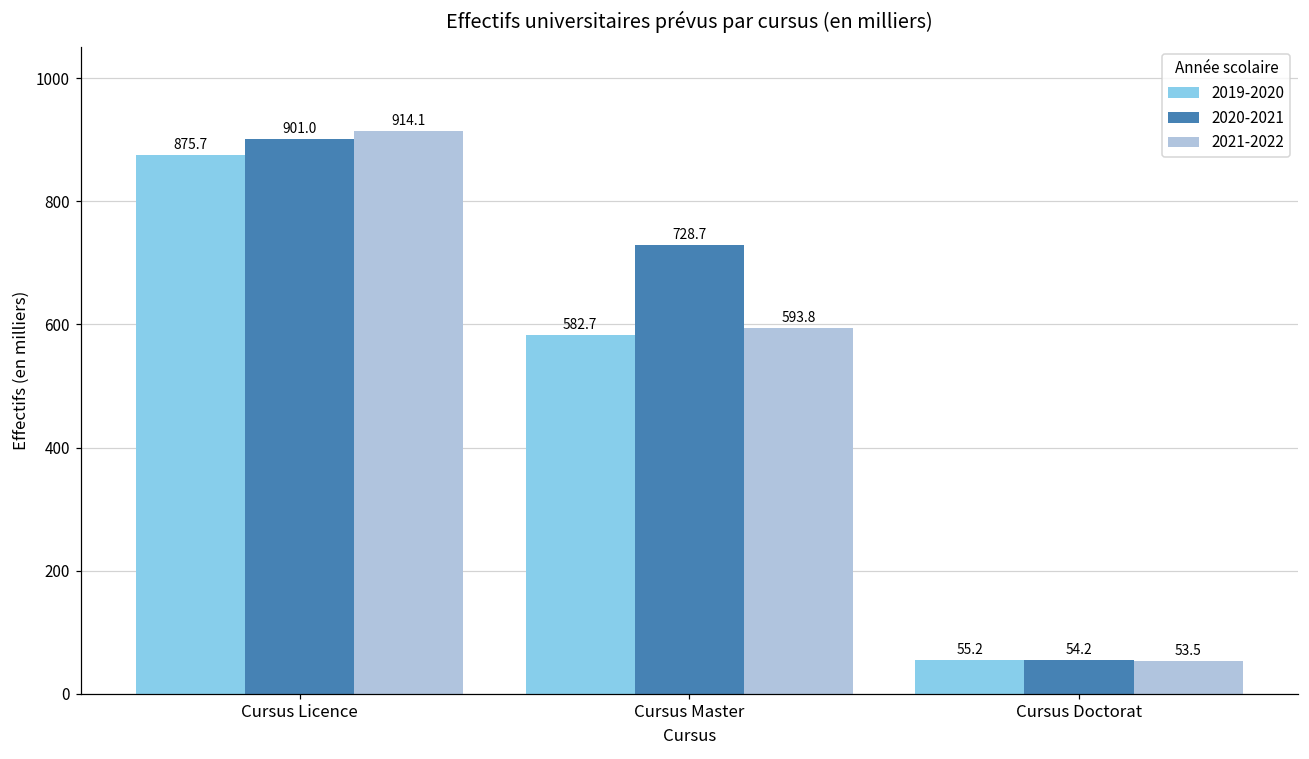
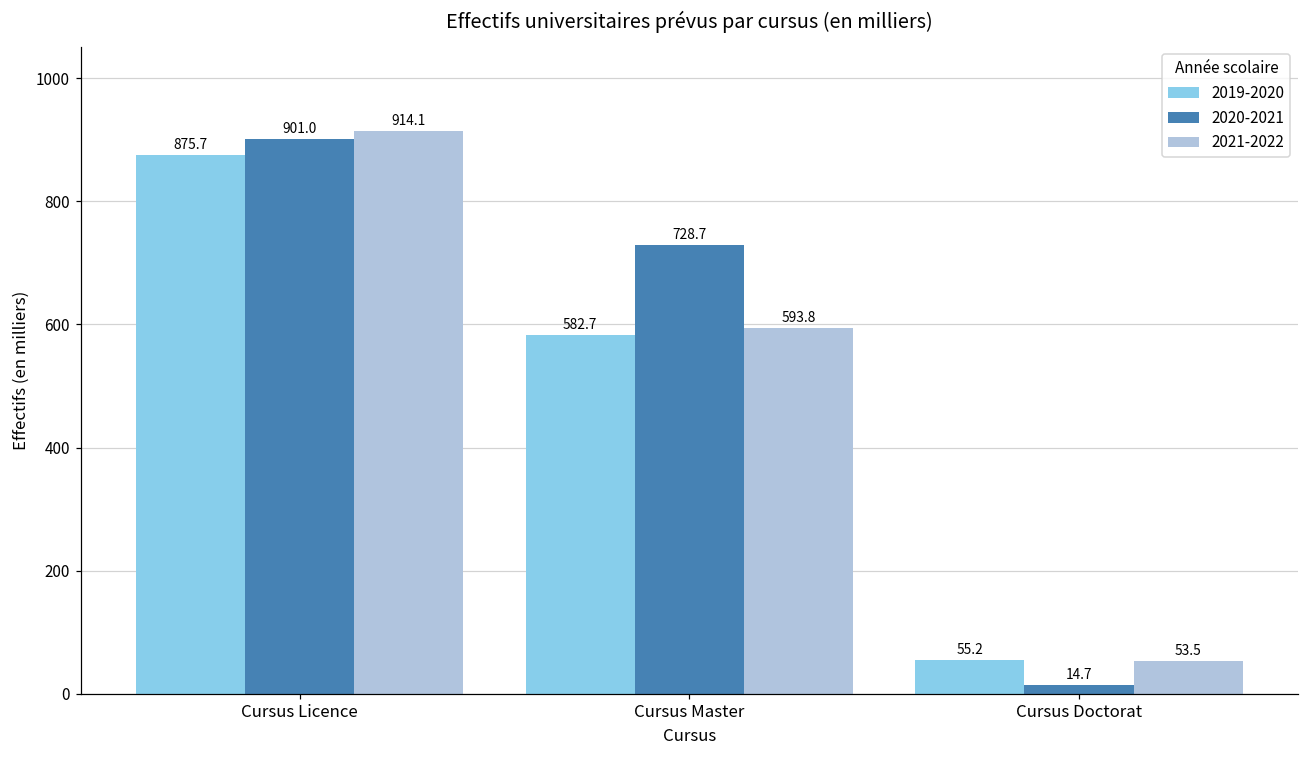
  {
    "2020-2021": {
      "Cursus Licence": 901.0,
      "Cursus Master": 728.7,
-     "Cursus Doctorat": 54.2
+     "Cursus Doctorat": 14.7
    }
  }
